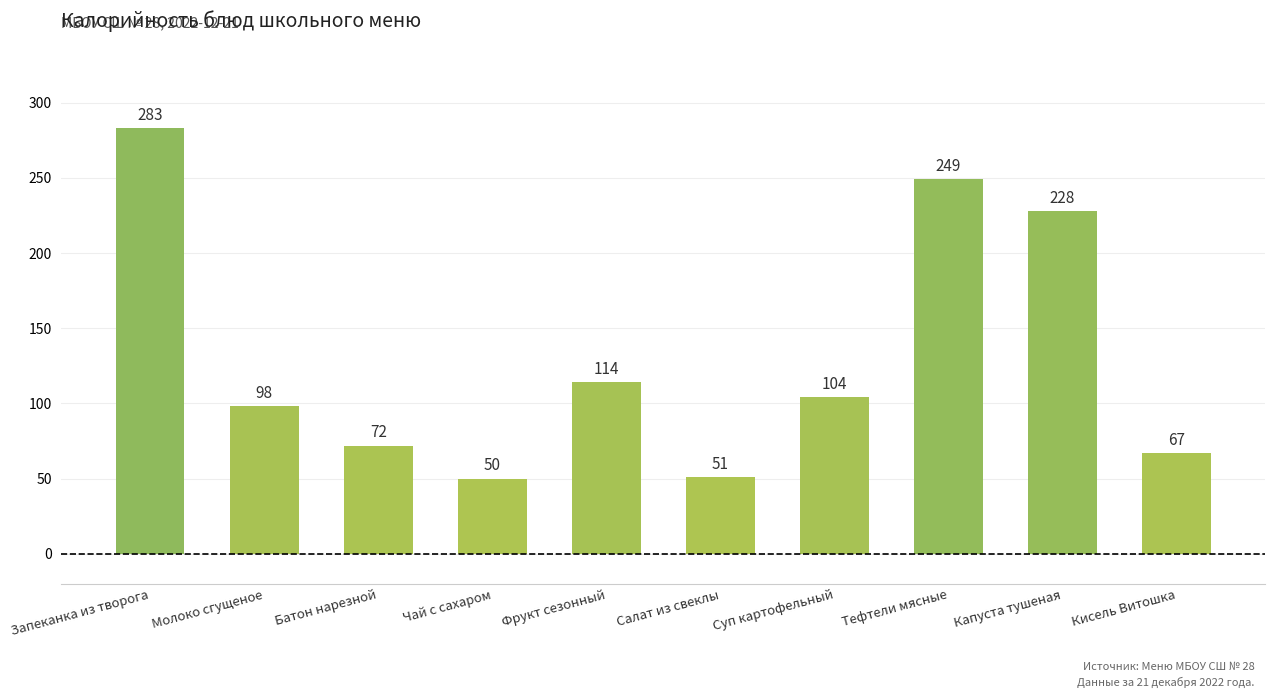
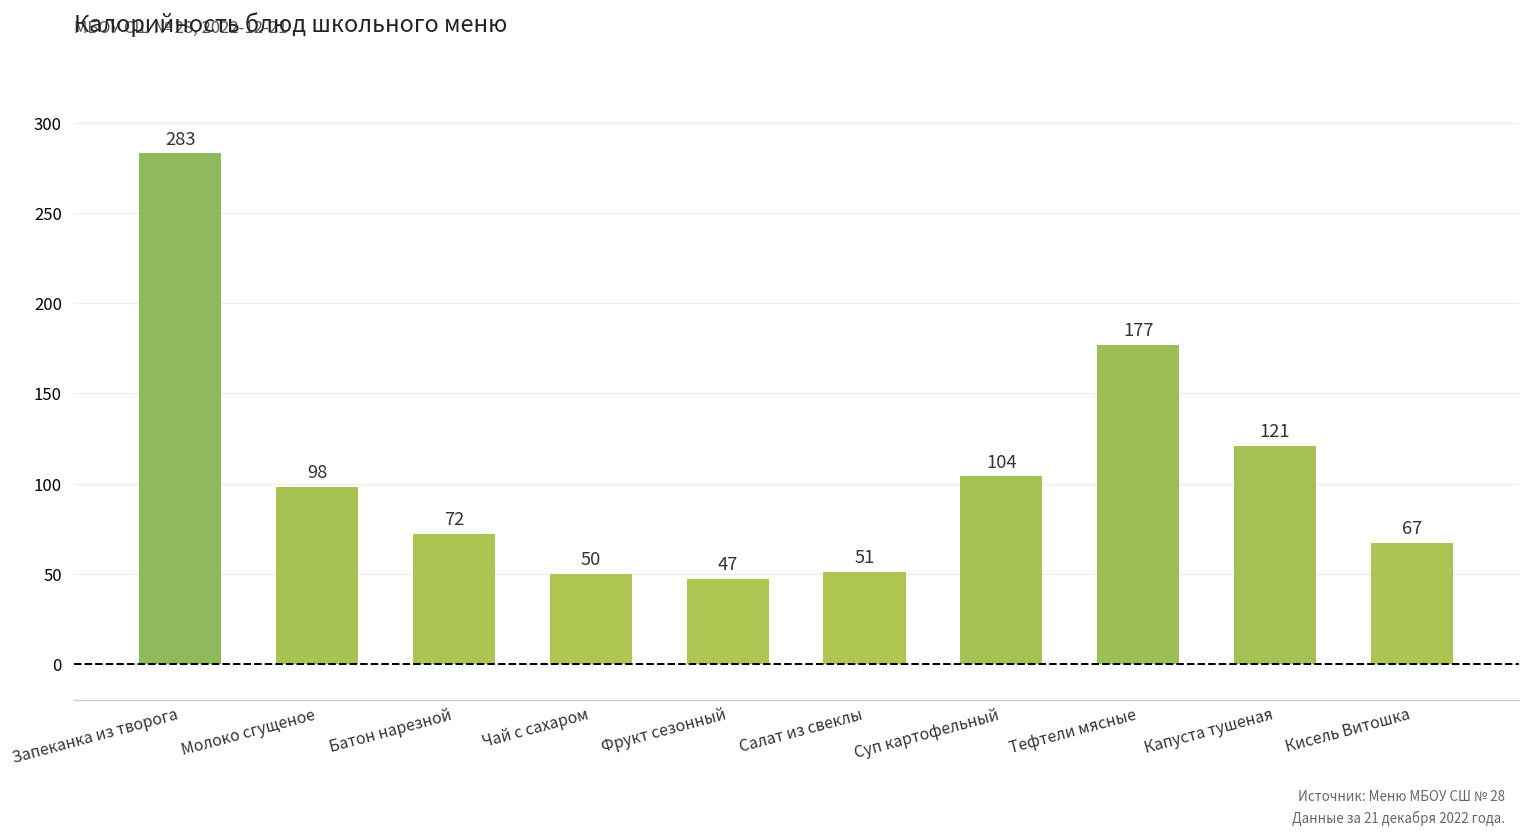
  {
    "Запеканка из творога": 283,
    "Молоко сгущеное": 98,
    "Батон нарезной": 72,
    "Чай с сахаром": 50,
-   "Фрукт сезонный": 114,
+   "Фрукт сезонный": 47,
    "Салат из свеклы": 51,
    "Суп картофельный": 104,
-   "Тефтели мясные": 249,
-   "Капуста тушеная": 228,
+   "Тефтели мясные": 177,
+   "Капуста тушеная": 121,
    "Кисель Витошка": 67
  }
